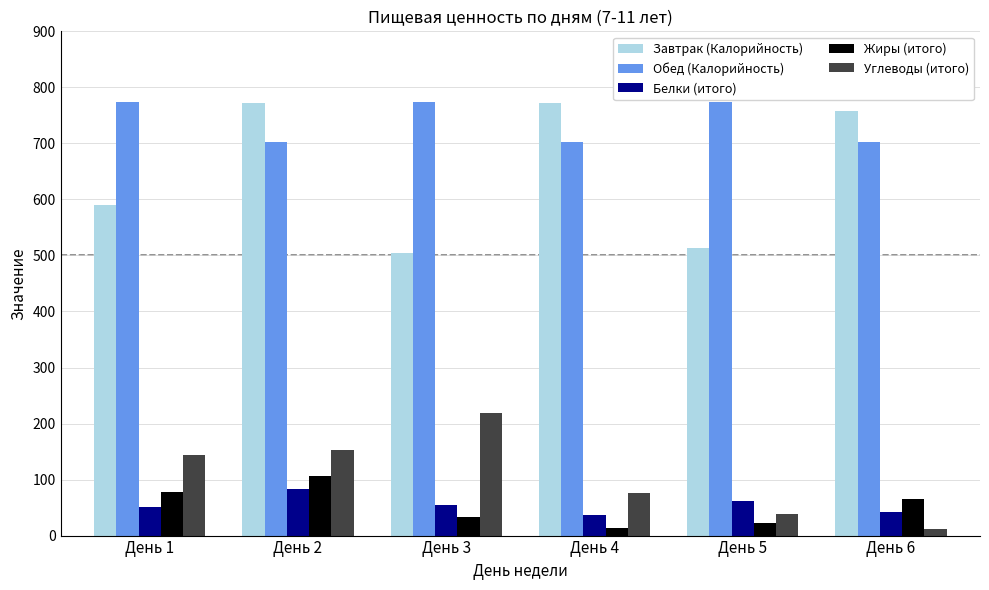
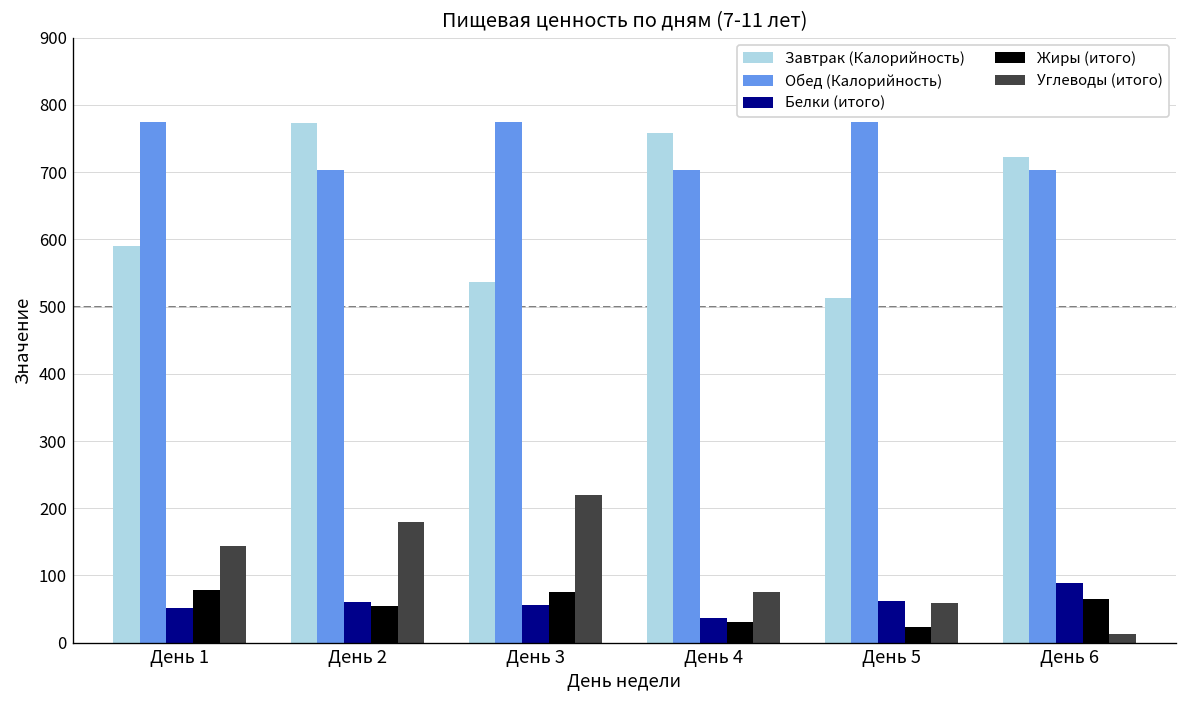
  {
    "Завтрак (Калорийность)": {
      "День 1": 590,
      "День 2": 770,
-     "День 3": 500,
-     "День 4": 770,
+     "День 3": 540,
+     "День 4": 760,
      "День 5": 510,
-     "День 6": 760
+     "День 6": 720
    },
    "Обед (Калорийность)": {
      "День 1": 770,
      "День 2": 700,
      "День 3": 770,
      "День 4": 700,
      "День 5": 770,
      "День 6": 700
    },
    "Белки (итого)": {
      "День 1": 50,
-     "День 2": 80,
+     "День 2": 60,
      "День 3": 60,
      "День 4": 40,
      "День 5": 60,
-     "День 6": 40
+     "День 6": 90
    },
    "Жиры (итого)": {
      "День 1": 80,
-     "День 2": 110,
-     "День 3": 30,
-     "День 4": 10,
+     "День 2": 60,
+     "День 3": 80,
+     "День 4": 30,
      "День 5": 20,
      "День 6": 70
    },
    "Углеводы (итого)": {
      "День 1": 140,
-     "День 2": 150,
+     "День 2": 180,
      "День 3": 220,
      "День 4": 80,
-     "День 5": 40,
+     "День 5": 60,
      "День 6": 10
    }
  }
